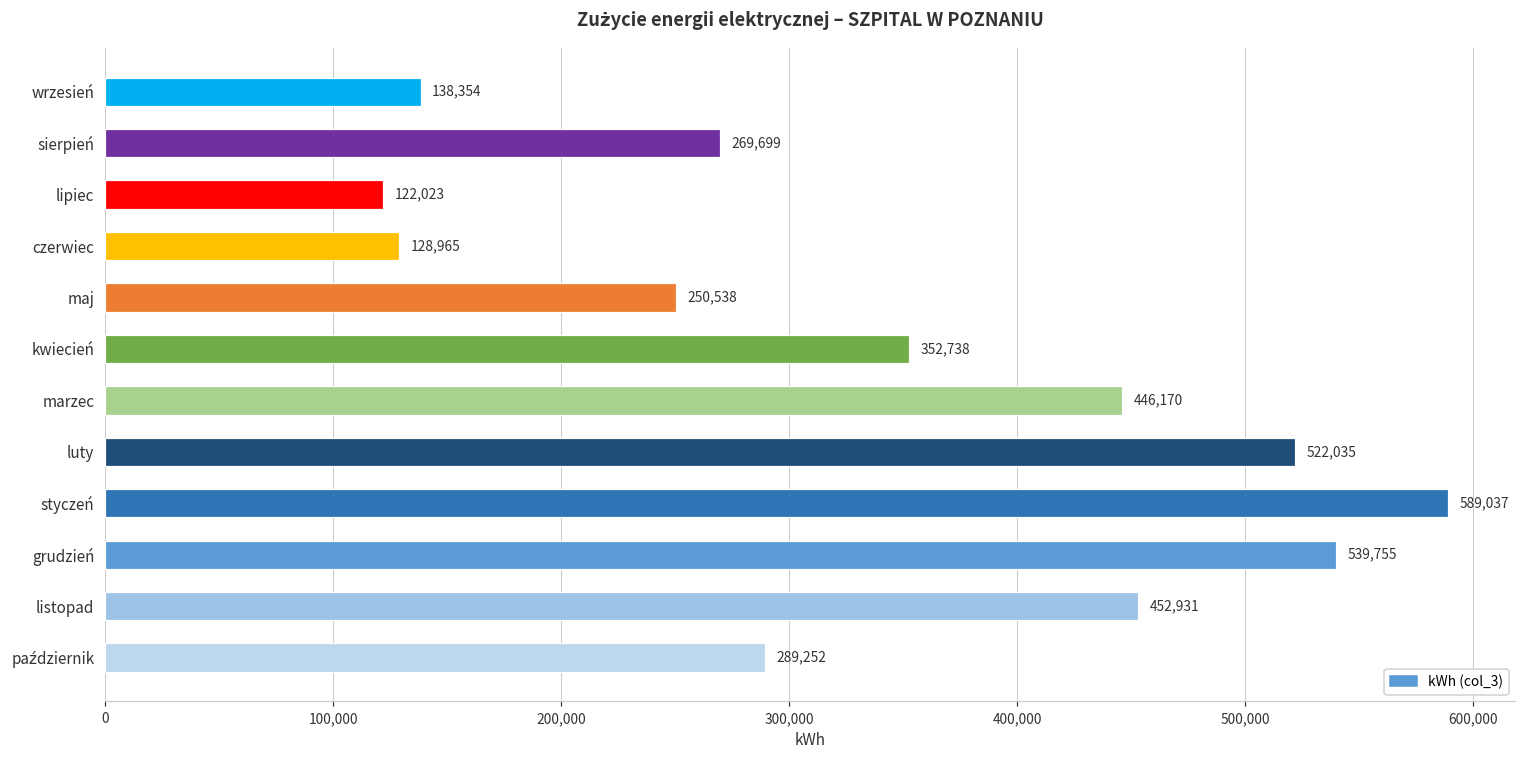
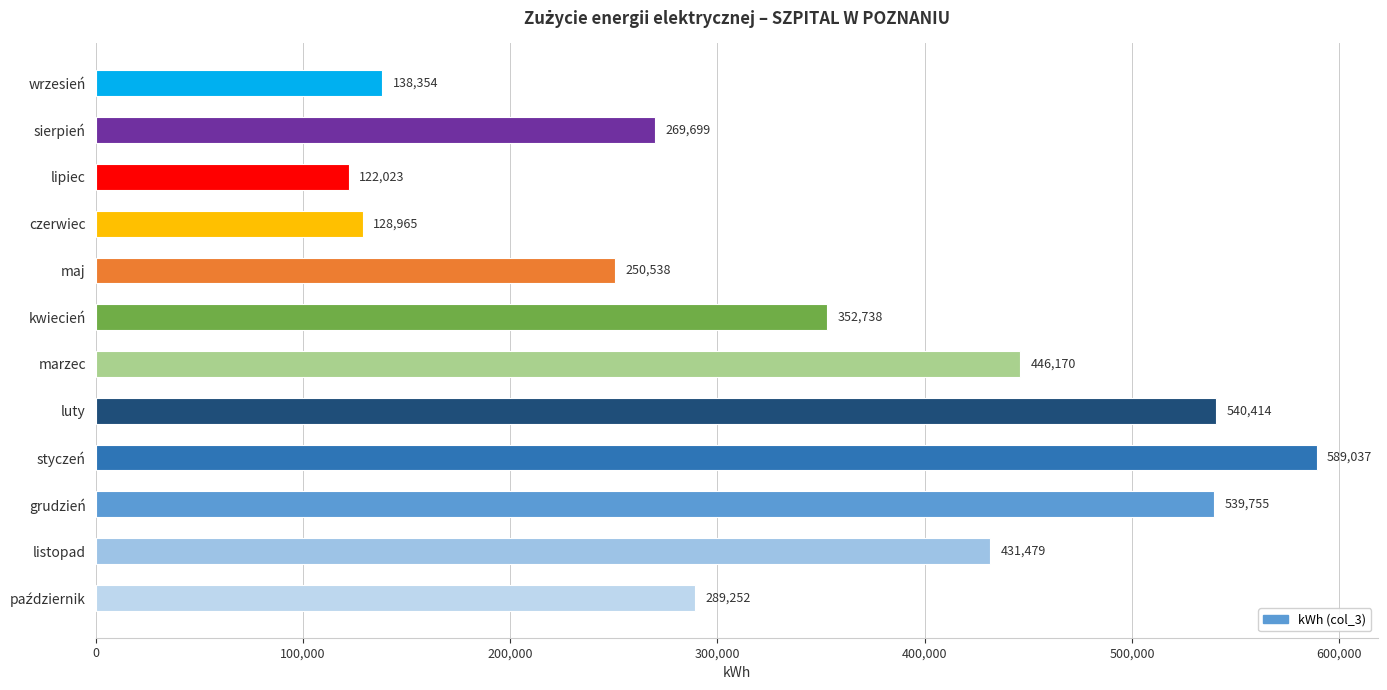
  {
    "wrzesień": "138,354",
    "sierpień": "269,699",
    "lipiec": "122,023",
    "czerwiec": "128,965",
    "maj": "250,538",
    "kwiecień": "352,738",
    "marzec": "446,170",
-   "luty": "522,035",
+   "luty": "540,414",
    "styczeń": "589,037",
    "grudzień": "539,755",
-   "listopad": "452,931",
+   "listopad": "431,479",
    "październik": "289,252"
  }
